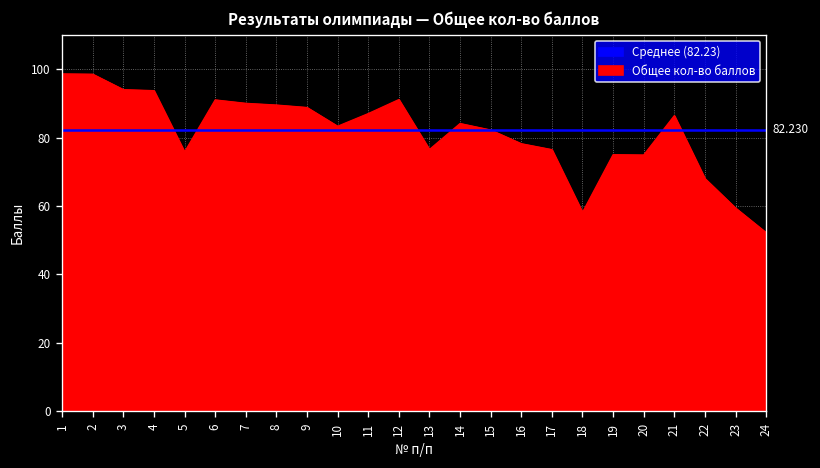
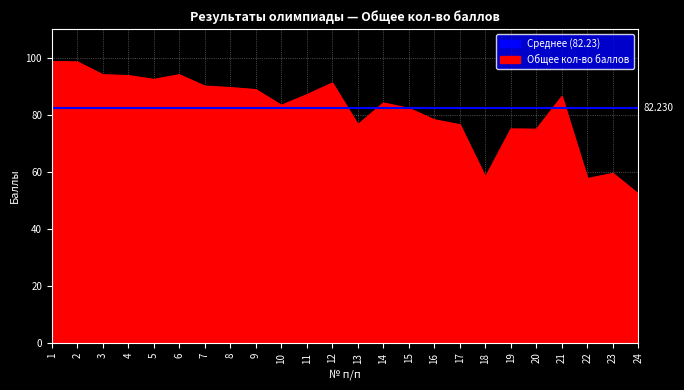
  {
    "1": 99,
    "2": 99,
    "3": 94,
    "4": 94,
-   "5": 76,
-   "6": 91,
+   "5": 92,
+   "6": 94,
    "7": 90,
    "8": 90,
    "9": 89,
    "10": 83,
    "11": 87,
    "12": 91,
    "13": 77,
    "14": 84,
    "15": 82,
    "16": 78,
    "17": 76,
    "18": 58,
    "19": 75,
    "20": 75,
    "21": 86,
-   "22": 68,
+   "22": 58,
    "23": 59,
    "24": 52
  }
